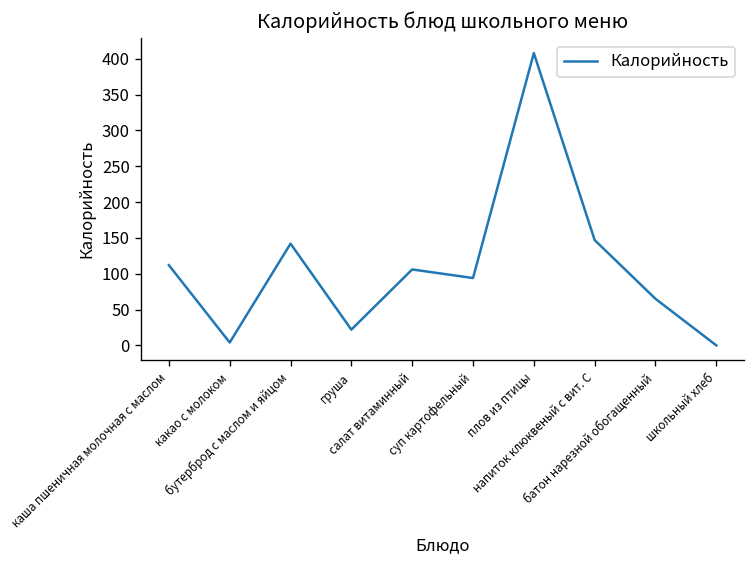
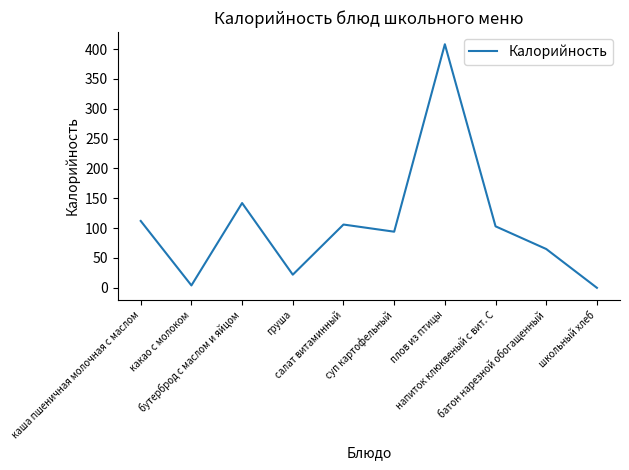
  {
    "каша пшеничная молочная с маслом": 110,
    "какао с молоком": 0,
    "бутерброд с маслом и яйцом": 140,
    "груша": 20,
    "салат витаминный": 110,
    "суп картофельный": 90,
    "плов из птицы": 410,
-   "напиток клюквеный с вит. С": 150,
+   "напиток клюквеный с вит. С": 100,
    "батон нарезной обогащенный": 70,
    "школьный хлеб": 0
  }
